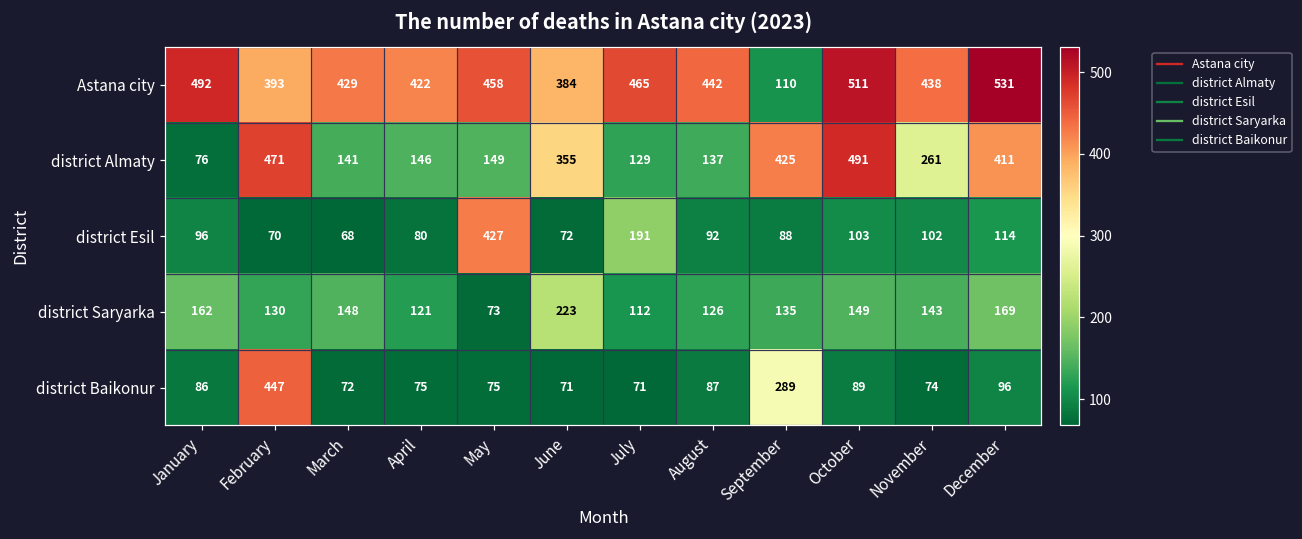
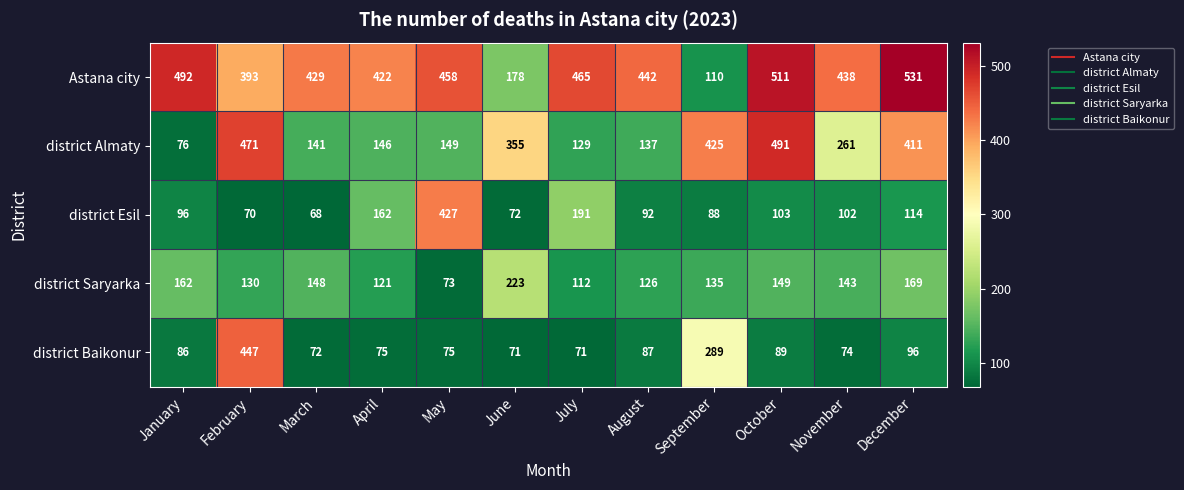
  {
    "Astana city": {
      "January": 492,
      "February": 393,
      "March": 429,
      "April": 422,
      "May": 458,
-     "June": 384,
+     "June": 178,
      "July": 465,
      "August": 442,
      "September": 110,
      "October": 511,
      "November": 438,
      "December": 531
    },
    "district Almaty": {
      "January": 76,
      "February": 471,
      "March": 141,
      "April": 146,
      "May": 149,
      "June": 355,
      "July": 129,
      "August": 137,
      "September": 425,
      "October": 491,
      "November": 261,
      "December": 411
    },
    "district Esil": {
      "January": 96,
      "February": 70,
      "March": 68,
-     "April": 80,
+     "April": 162,
      "May": 427,
      "June": 72,
      "July": 191,
      "August": 92,
      "September": 88,
      "October": 103,
      "November": 102,
      "December": 114
    },
    "district Saryarka": {
      "January": 162,
      "February": 130,
      "March": 148,
      "April": 121,
      "May": 73,
      "June": 223,
      "July": 112,
      "August": 126,
      "September": 135,
      "October": 149,
      "November": 143,
      "December": 169
    },
    "district Baikonur": {
      "January": 86,
      "February": 447,
      "March": 72,
      "April": 75,
      "May": 75,
      "June": 71,
      "July": 71,
      "August": 87,
      "September": 289,
      "October": 89,
      "November": 74,
      "December": 96
    }
  }
